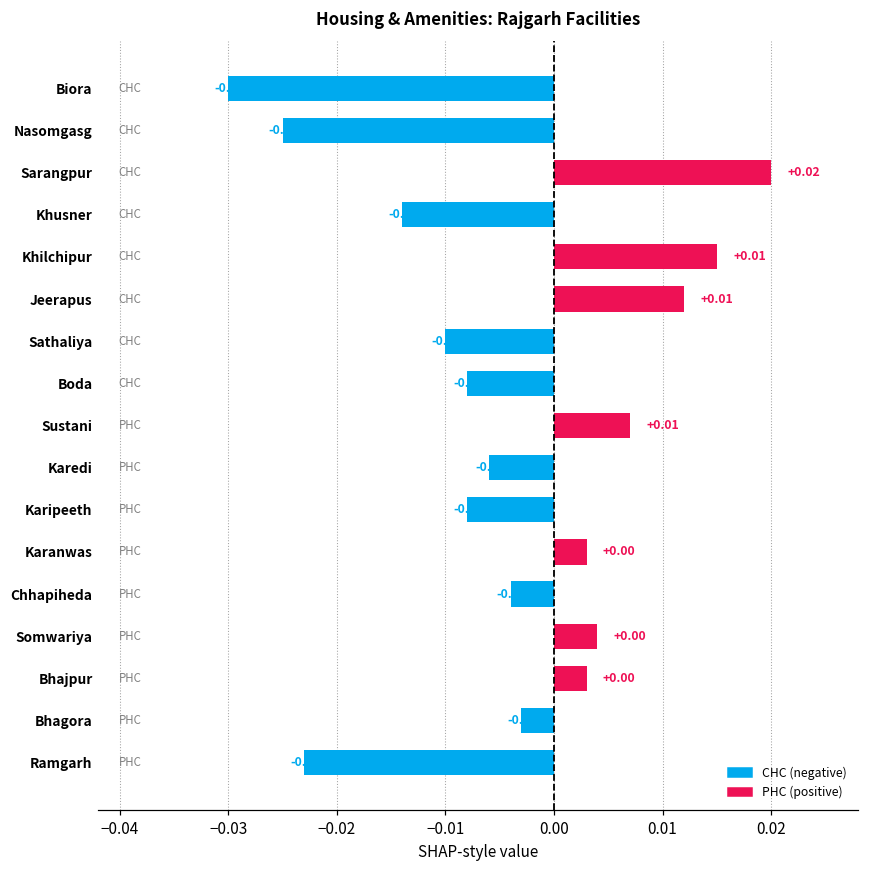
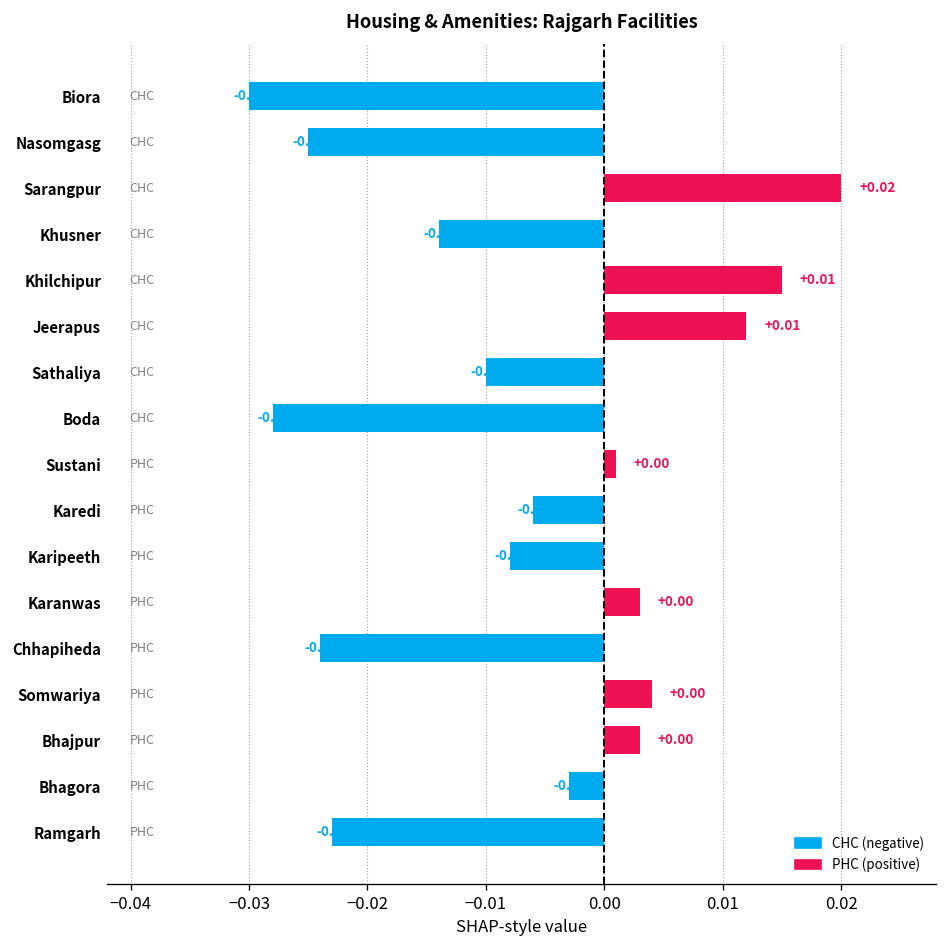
  {
    "Sarangpur": "+0.02",
    "Khilchipur": "+0.01",
    "Jeerapus": "+0.01",
-   "Boda": "-0.008",
-   "Sustani": "+0.01",
+   "Boda": "-0.028",
+   "Sustani": "+0.00",
    "Karanwas": "+0.00",
-   "Chhapiheda": "-0.004",
+   "Chhapiheda": "-0.024",
    "Somwariya": "+0.00",
    "Bhajpur": "+0.00"
  }
